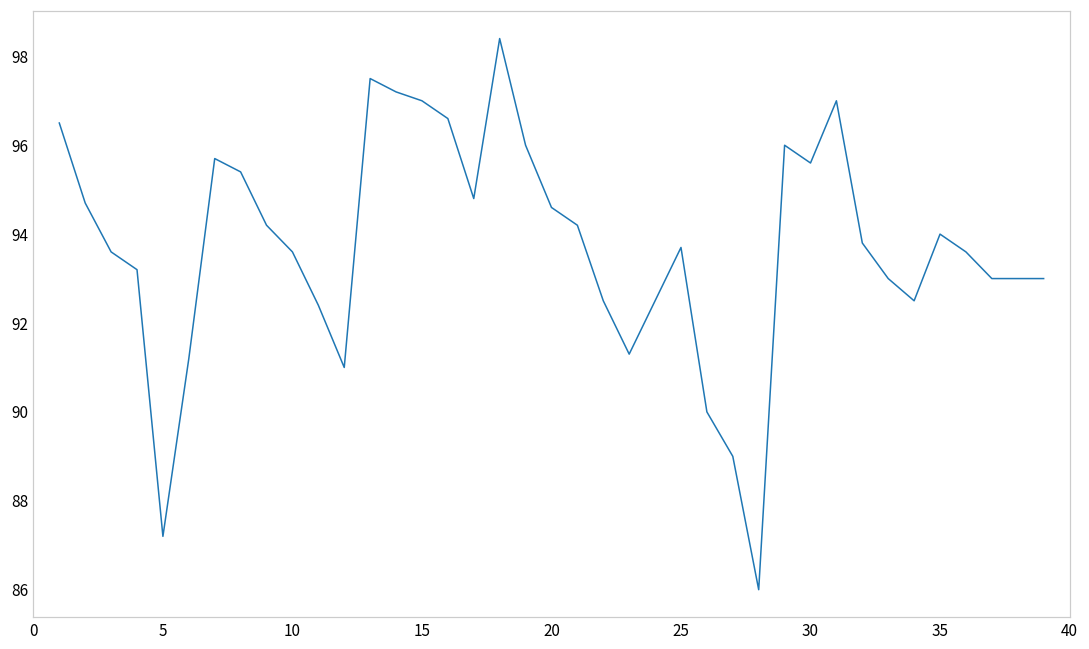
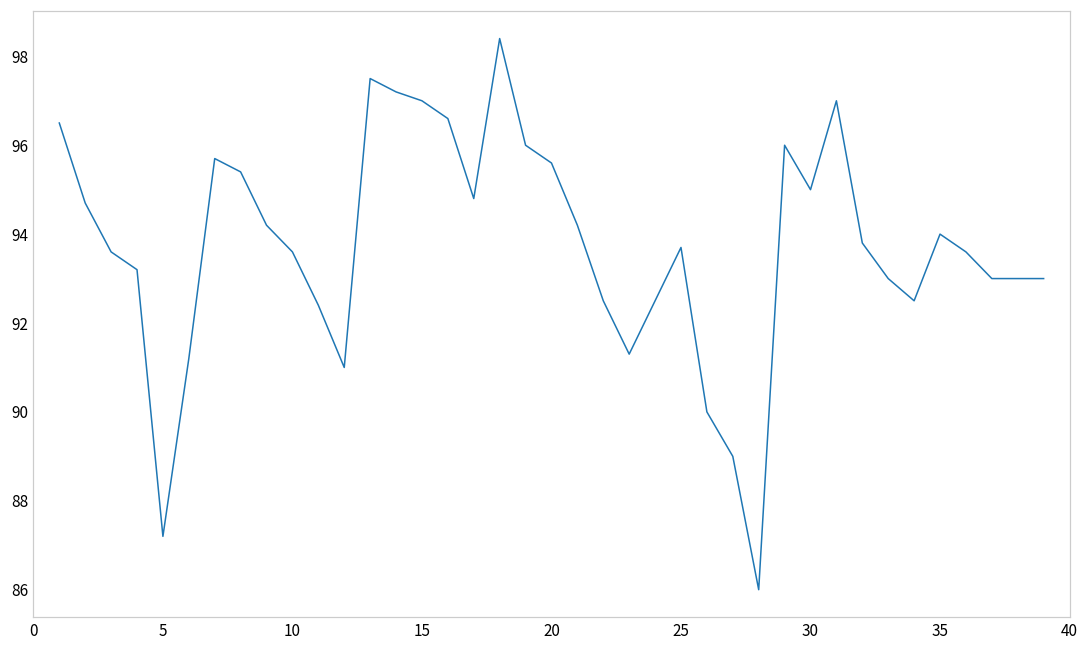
  {
    "5": 87.2,
    "10": 93.6,
    "15": 97.0,
-   "20": 94.6,
+   "20": 95.6,
    "25": 93.7,
-   "30": 95.6,
+   "30": 95.0,
    "35": 94.0
  }
